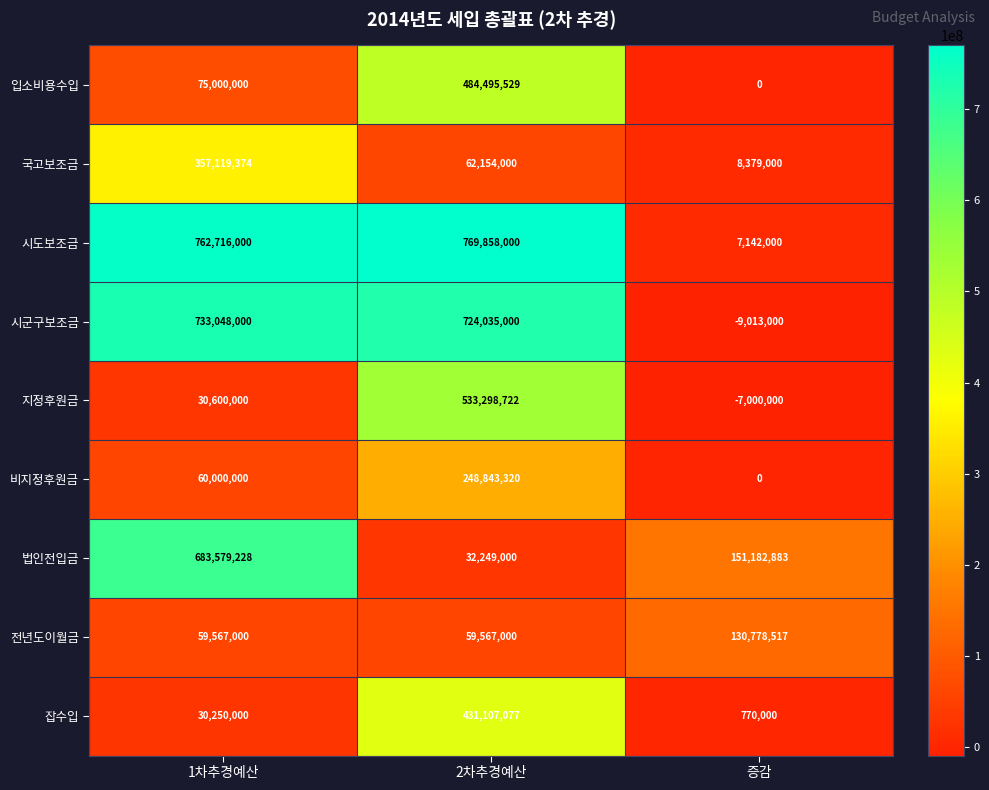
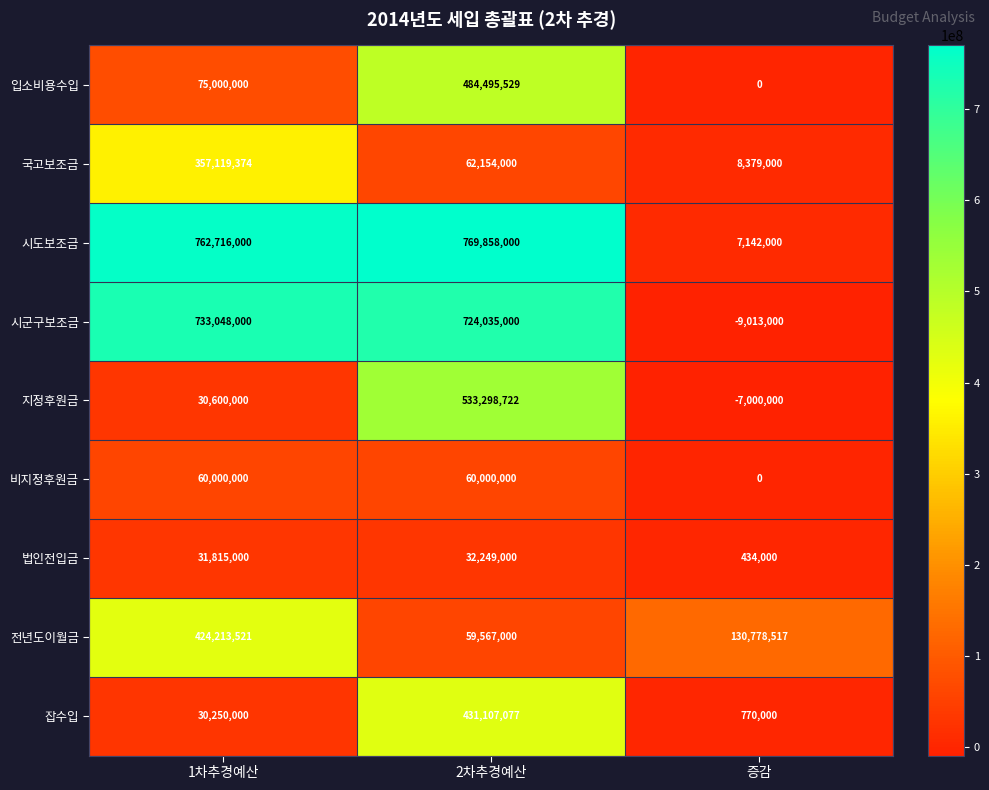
  {
    "입소비용수입": {
      "1차추경예산": "75,000,000",
      "2차추경예산": "484,495,529",
      "증감": "0"
    },
    "국고보조금": {
      "1차추경예산": "357,119,374",
      "2차추경예산": "62,154,000",
      "증감": "8,379,000"
    },
    "시도보조금": {
      "1차추경예산": "762,716,000",
      "2차추경예산": "769,858,000",
      "증감": "7,142,000"
    },
    "시군구보조금": {
      "1차추경예산": "733,048,000",
      "2차추경예산": "724,035,000",
      "증감": "-9,013,000"
    },
    "지정후원금": {
      "1차추경예산": "30,600,000",
      "2차추경예산": "533,298,722",
      "증감": "-7,000,000"
    },
    "비지정후원금": {
      "1차추경예산": "60,000,000",
-     "2차추경예산": "248,843,320",
+     "2차추경예산": "60,000,000",
      "증감": "0"
    },
    "법인전입금": {
-     "1차추경예산": "683,579,228",
+     "1차추경예산": "31,815,000",
      "2차추경예산": "32,249,000",
-     "증감": "151,182,883"
+     "증감": "434,000"
    },
    "전년도이월금": {
-     "1차추경예산": "59,567,000",
+     "1차추경예산": "424,213,521",
      "2차추경예산": "59,567,000",
      "증감": "130,778,517"
    },
    "잡수입": {
      "1차추경예산": "30,250,000",
      "2차추경예산": "431,107,077",
      "증감": "770,000"
    }
  }
